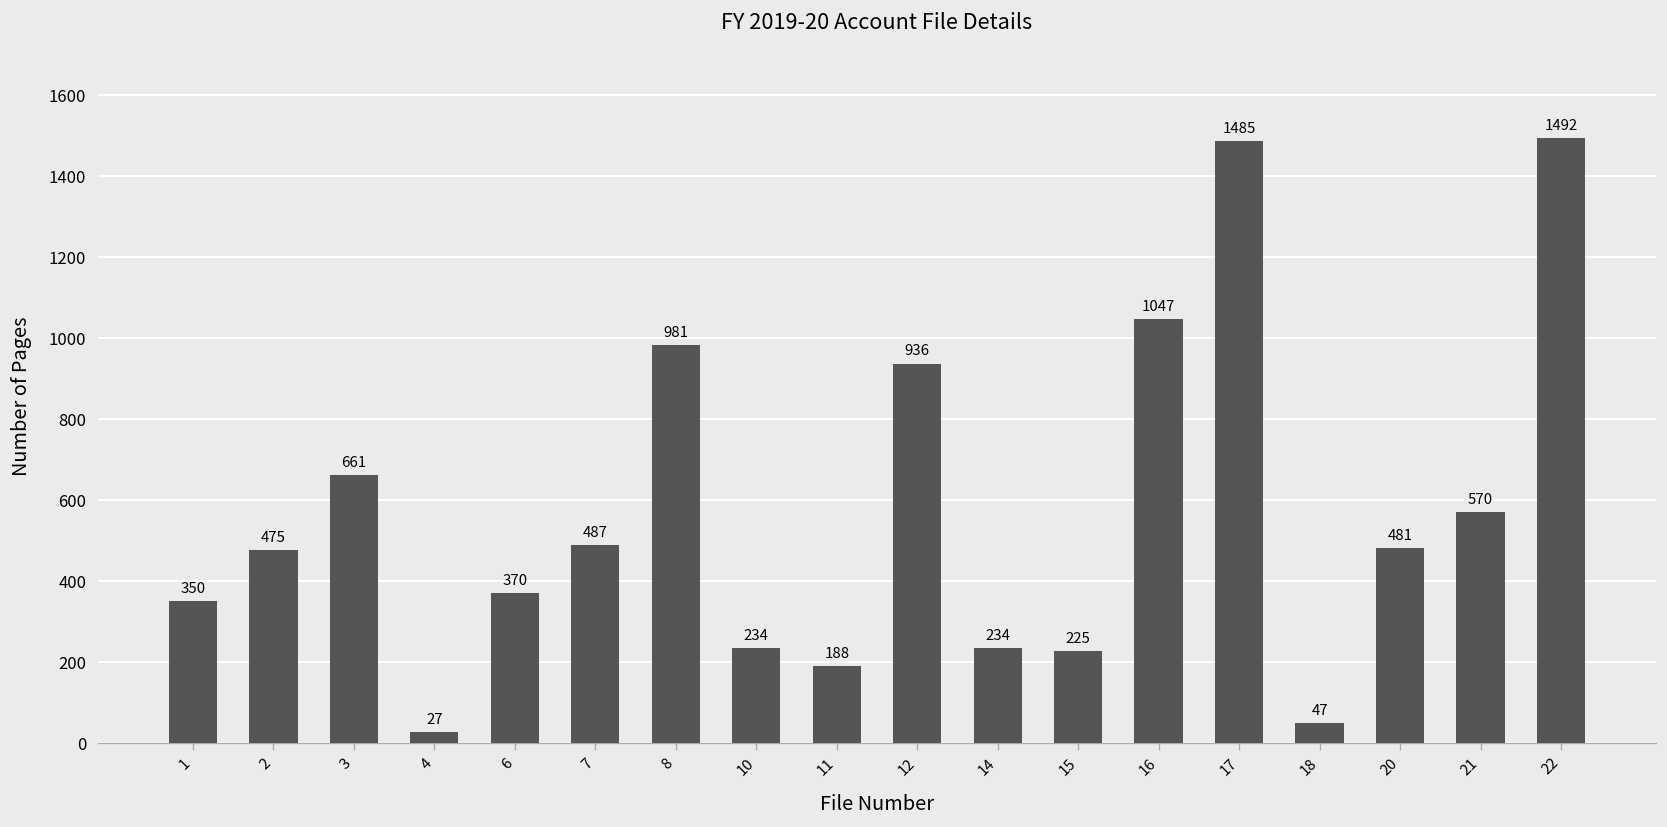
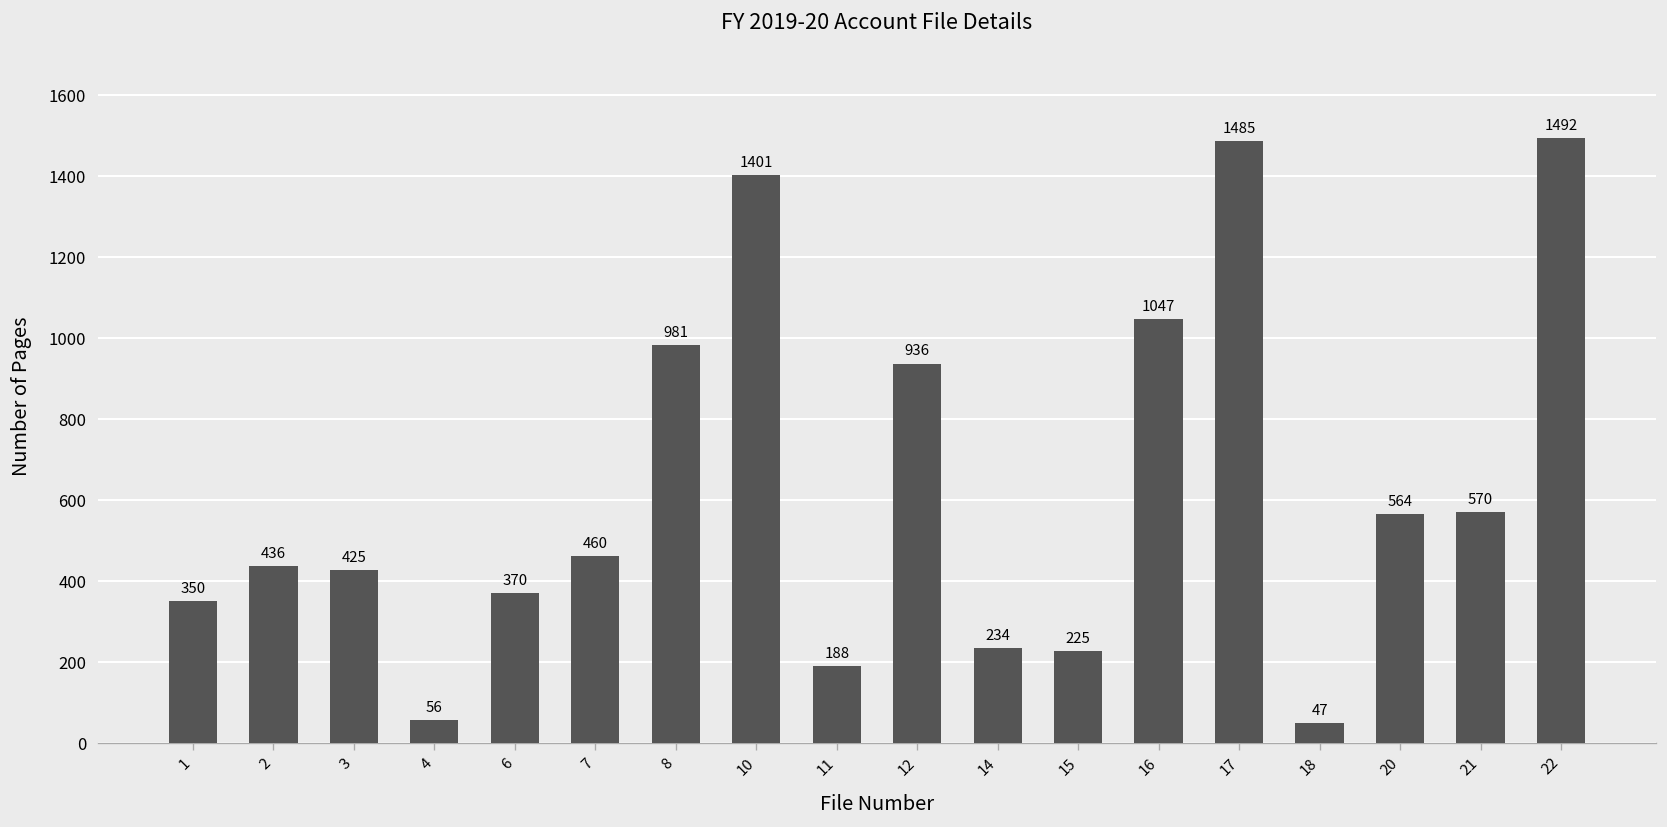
  {
    "1": 350,
-   "2": 475,
-   "3": 661,
-   "4": 27,
+   "2": 436,
+   "3": 425,
+   "4": 56,
    "6": 370,
-   "7": 487,
+   "7": 460,
    "8": 981,
-   "10": 234,
+   "10": 1401,
    "11": 188,
    "12": 936,
    "14": 234,
    "15": 225,
    "16": 1047,
    "17": 1485,
    "18": 47,
-   "20": 481,
+   "20": 564,
    "21": 570,
    "22": 1492
  }
